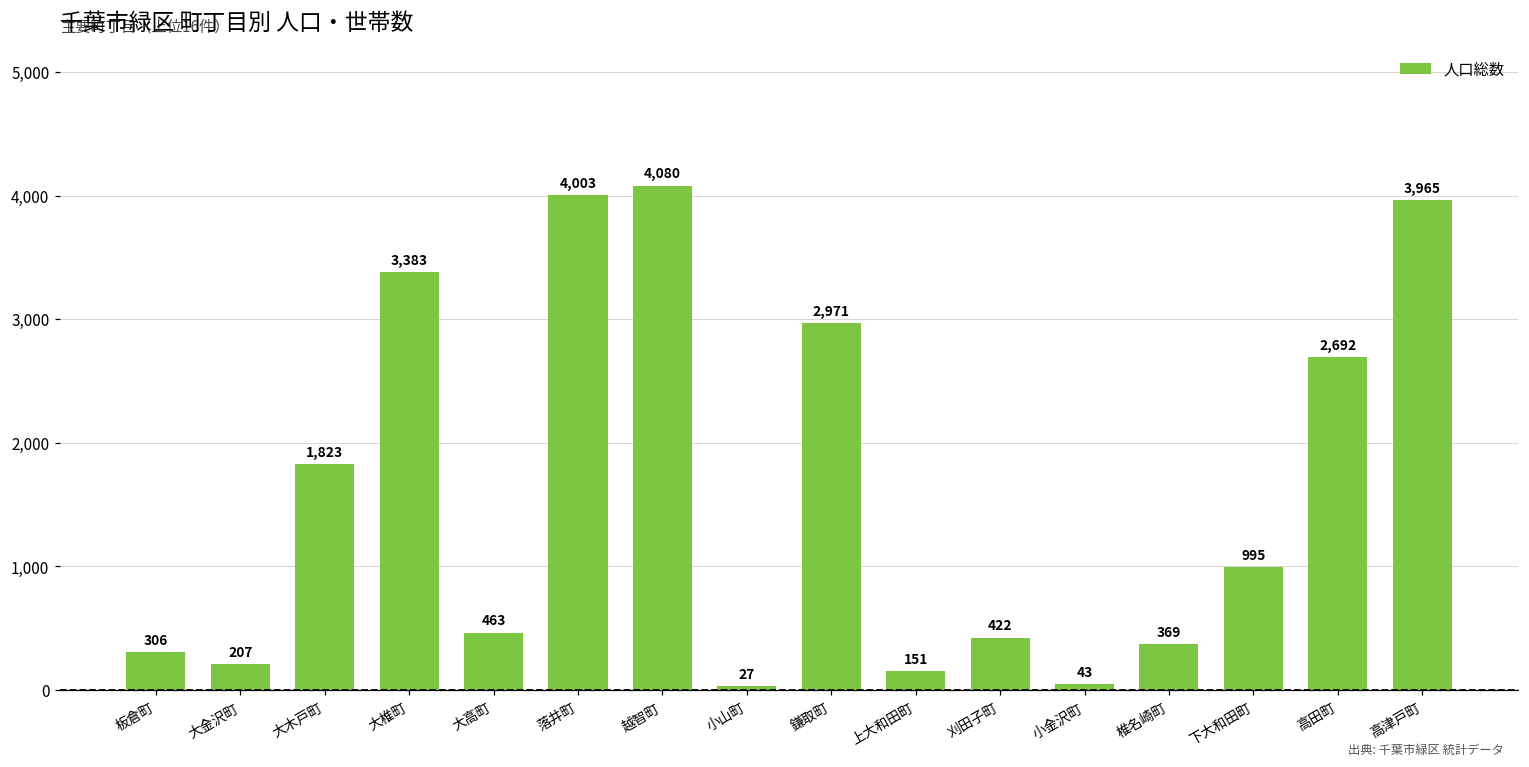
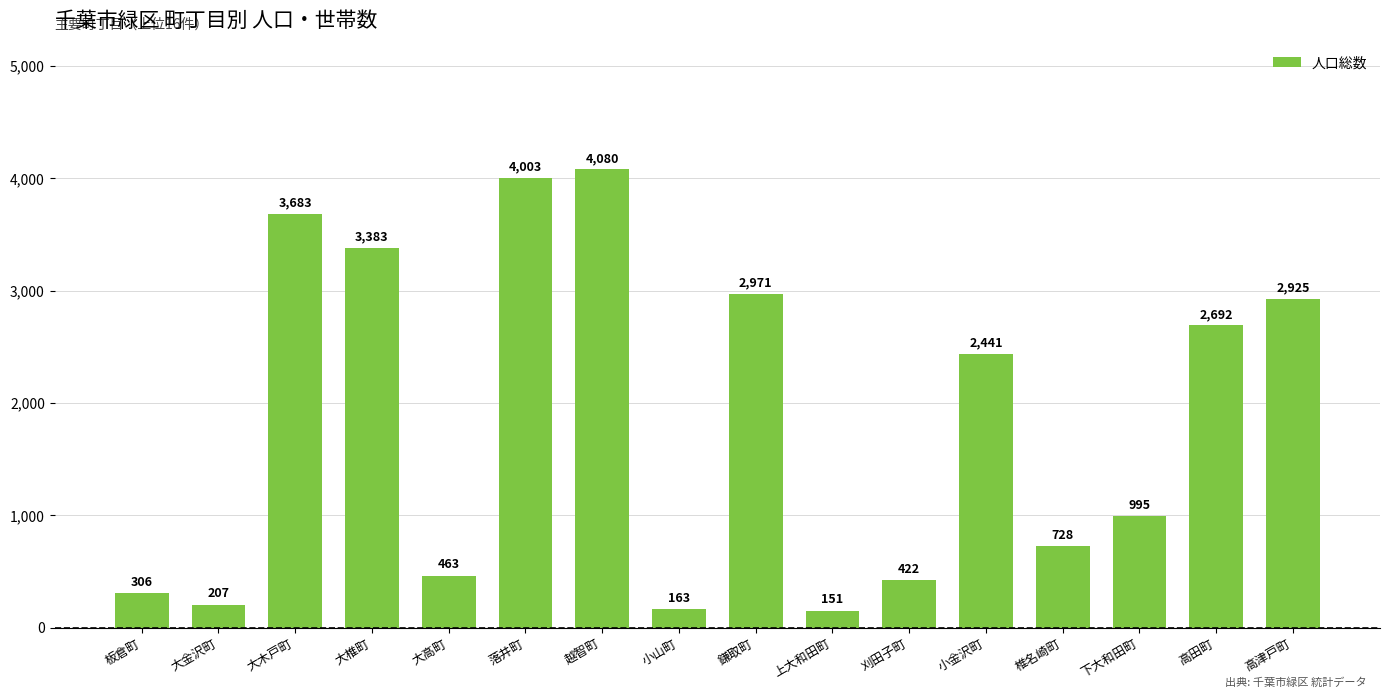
  {
    "板倉町": "306",
    "大金沢町": "207",
-   "大木戸町": "1,823",
+   "大木戸町": "3,683",
    "大椎町": "3,383",
    "大高町": "463",
    "落井町": "4,003",
    "越智町": "4,080",
-   "小山町": "27",
+   "小山町": "163",
    "鎌取町": "2,971",
    "上大和田町": "151",
    "刈田子町": "422",
-   "小金沢町": "43",
-   "椎名崎町": "369",
+   "小金沢町": "2,441",
+   "椎名崎町": "728",
    "下大和田町": "995",
    "高田町": "2,692",
-   "高津戸町": "3,965"
+   "高津戸町": "2,925"
  }
